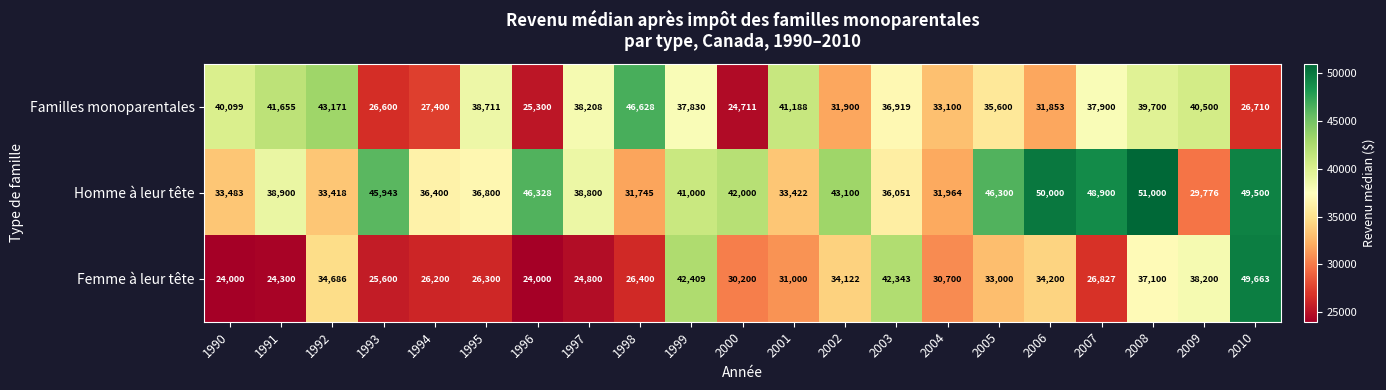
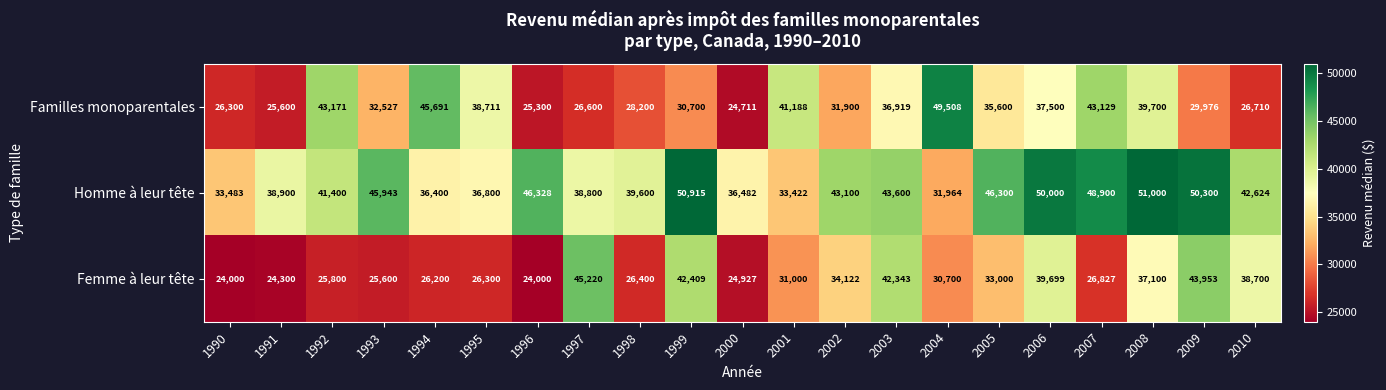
  {
    "Familles monoparentales": {
-     "1990": "40,099",
-     "1991": "41,655",
+     "1990": "26,300",
+     "1991": "25,600",
      "1992": "43,171",
-     "1993": "26,600",
-     "1994": "27,400",
+     "1993": "32,527",
+     "1994": "45,691",
      "1995": "38,711",
      "1996": "25,300",
-     "1997": "38,208",
-     "1998": "46,628",
-     "1999": "37,830",
+     "1997": "26,600",
+     "1998": "28,200",
+     "1999": "30,700",
      "2000": "24,711",
      "2001": "41,188",
      "2002": "31,900",
      "2003": "36,919",
-     "2004": "33,100",
+     "2004": "49,508",
      "2005": "35,600",
-     "2006": "31,853",
-     "2007": "37,900",
+     "2006": "37,500",
+     "2007": "43,129",
      "2008": "39,700",
-     "2009": "40,500",
+     "2009": "29,976",
      "2010": "26,710"
    },
    "Homme à leur tête": {
      "1990": "33,483",
      "1991": "38,900",
-     "1992": "33,418",
+     "1992": "41,400",
      "1993": "45,943",
      "1994": "36,400",
      "1995": "36,800",
      "1996": "46,328",
      "1997": "38,800",
-     "1998": "31,745",
-     "1999": "41,000",
-     "2000": "42,000",
+     "1998": "39,600",
+     "1999": "50,915",
+     "2000": "36,482",
      "2001": "33,422",
      "2002": "43,100",
-     "2003": "36,051",
+     "2003": "43,600",
      "2004": "31,964",
      "2005": "46,300",
      "2006": "50,000",
      "2007": "48,900",
      "2008": "51,000",
-     "2009": "29,776",
-     "2010": "49,500"
+     "2009": "50,300",
+     "2010": "42,624"
    },
    "Femme à leur tête": {
      "1990": "24,000",
      "1991": "24,300",
-     "1992": "34,686",
+     "1992": "25,800",
      "1993": "25,600",
      "1994": "26,200",
      "1995": "26,300",
      "1996": "24,000",
-     "1997": "24,800",
+     "1997": "45,220",
      "1998": "26,400",
      "1999": "42,409",
-     "2000": "30,200",
+     "2000": "24,927",
      "2001": "31,000",
      "2002": "34,122",
      "2003": "42,343",
      "2004": "30,700",
      "2005": "33,000",
-     "2006": "34,200",
+     "2006": "39,699",
      "2007": "26,827",
      "2008": "37,100",
-     "2009": "38,200",
-     "2010": "49,663"
+     "2009": "43,953",
+     "2010": "38,700"
    }
  }
